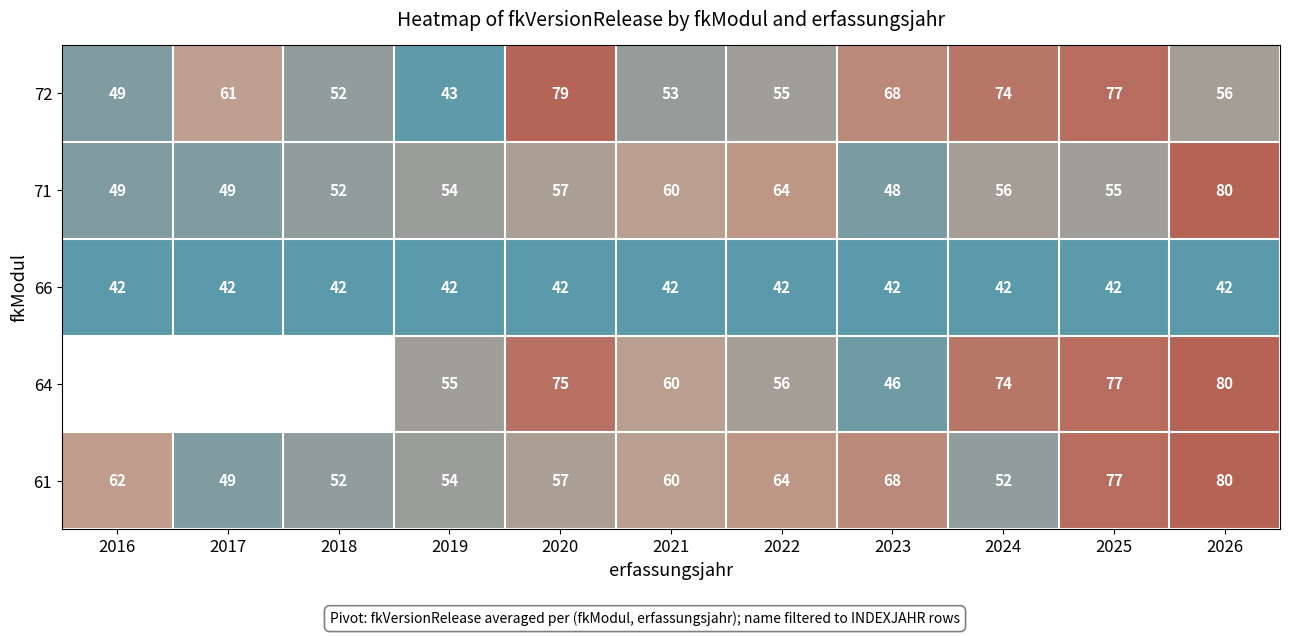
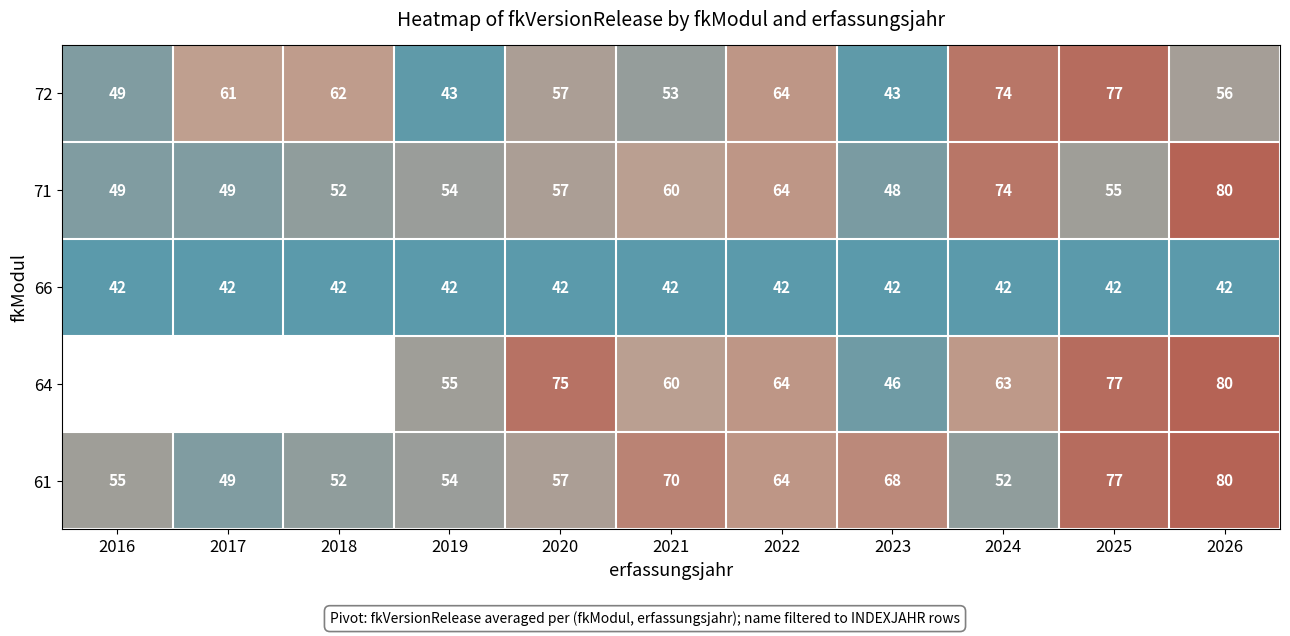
  {
    "72": {
      "2016": 49,
      "2017": 61,
-     "2018": 52,
+     "2018": 62,
      "2019": 43,
-     "2020": 79,
+     "2020": 57,
      "2021": 53,
-     "2022": 55,
-     "2023": 68,
+     "2022": 64,
+     "2023": 43,
      "2024": 74,
      "2025": 77,
      "2026": 56
    },
    "71": {
      "2016": 49,
      "2017": 49,
      "2018": 52,
      "2019": 54,
      "2020": 57,
      "2021": 60,
      "2022": 64,
      "2023": 48,
-     "2024": 56,
+     "2024": 74,
      "2025": 55,
      "2026": 80
    },
    "66": {
      "2016": 42,
      "2017": 42,
      "2018": 42,
      "2019": 42,
      "2020": 42,
      "2021": 42,
      "2022": 42,
      "2023": 42,
      "2024": 42,
      "2025": 42,
      "2026": 42
    },
    "64": {
      "2019": 55,
      "2020": 75,
      "2021": 60,
-     "2022": 56,
+     "2022": 64,
      "2023": 46,
-     "2024": 74,
+     "2024": 63,
      "2025": 77,
      "2026": 80
    },
    "61": {
-     "2016": 62,
+     "2016": 55,
      "2017": 49,
      "2018": 52,
      "2019": 54,
      "2020": 57,
-     "2021": 60,
+     "2021": 70,
      "2022": 64,
      "2023": 68,
      "2024": 52,
      "2025": 77,
      "2026": 80
    }
  }
